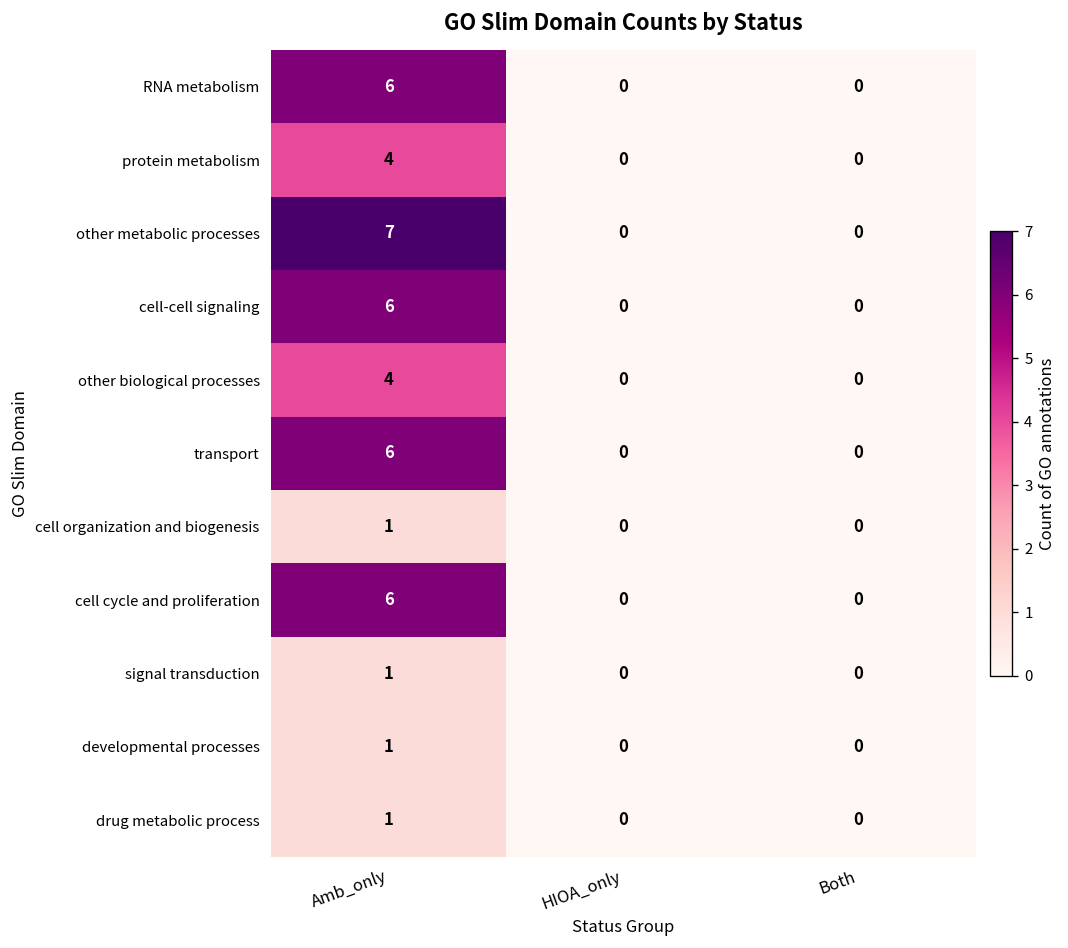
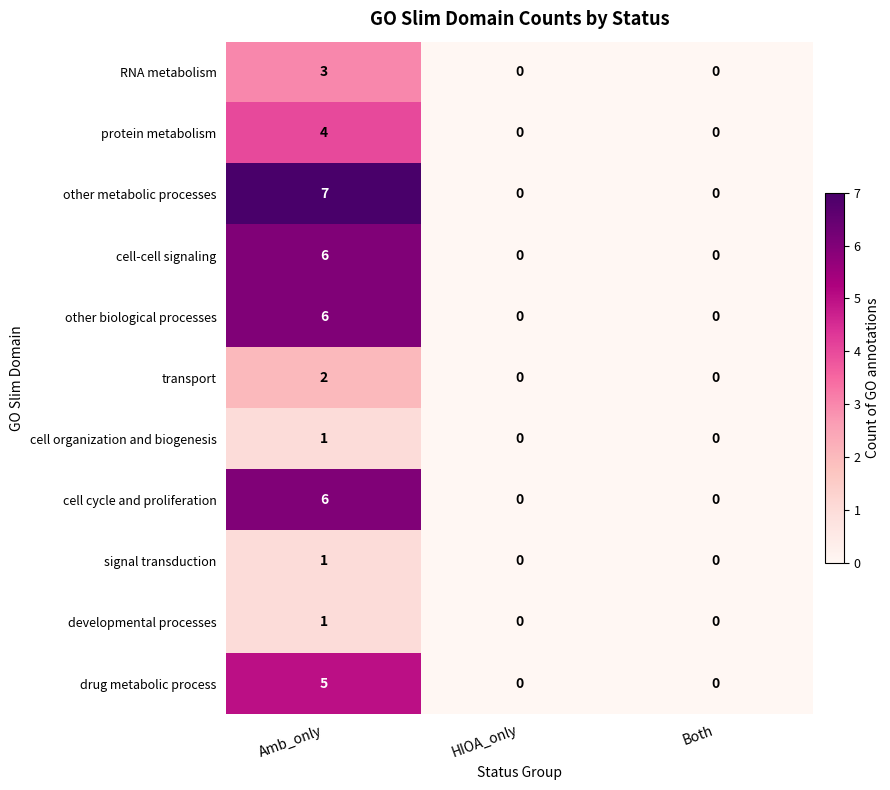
  {
    "RNA metabolism": {
-     "Amb_only": 6,
+     "Amb_only": 3,
      "HIOA_only": 0,
      "Both": 0
    },
    "protein metabolism": {
      "Amb_only": 4,
      "HIOA_only": 0,
      "Both": 0
    },
    "other metabolic processes": {
      "Amb_only": 7,
      "HIOA_only": 0,
      "Both": 0
    },
    "cell-cell signaling": {
      "Amb_only": 6,
      "HIOA_only": 0,
      "Both": 0
    },
    "other biological processes": {
-     "Amb_only": 4,
+     "Amb_only": 6,
      "HIOA_only": 0,
      "Both": 0
    },
    "transport": {
-     "Amb_only": 6,
+     "Amb_only": 2,
      "HIOA_only": 0,
      "Both": 0
    },
    "cell organization and biogenesis": {
      "Amb_only": 1,
      "HIOA_only": 0,
      "Both": 0
    },
    "cell cycle and proliferation": {
      "Amb_only": 6,
      "HIOA_only": 0,
      "Both": 0
    },
    "signal transduction": {
      "Amb_only": 1,
      "HIOA_only": 0,
      "Both": 0
    },
    "developmental processes": {
      "Amb_only": 1,
      "HIOA_only": 0,
      "Both": 0
    },
    "drug metabolic process": {
-     "Amb_only": 1,
+     "Amb_only": 5,
      "HIOA_only": 0,
      "Both": 0
    }
  }
